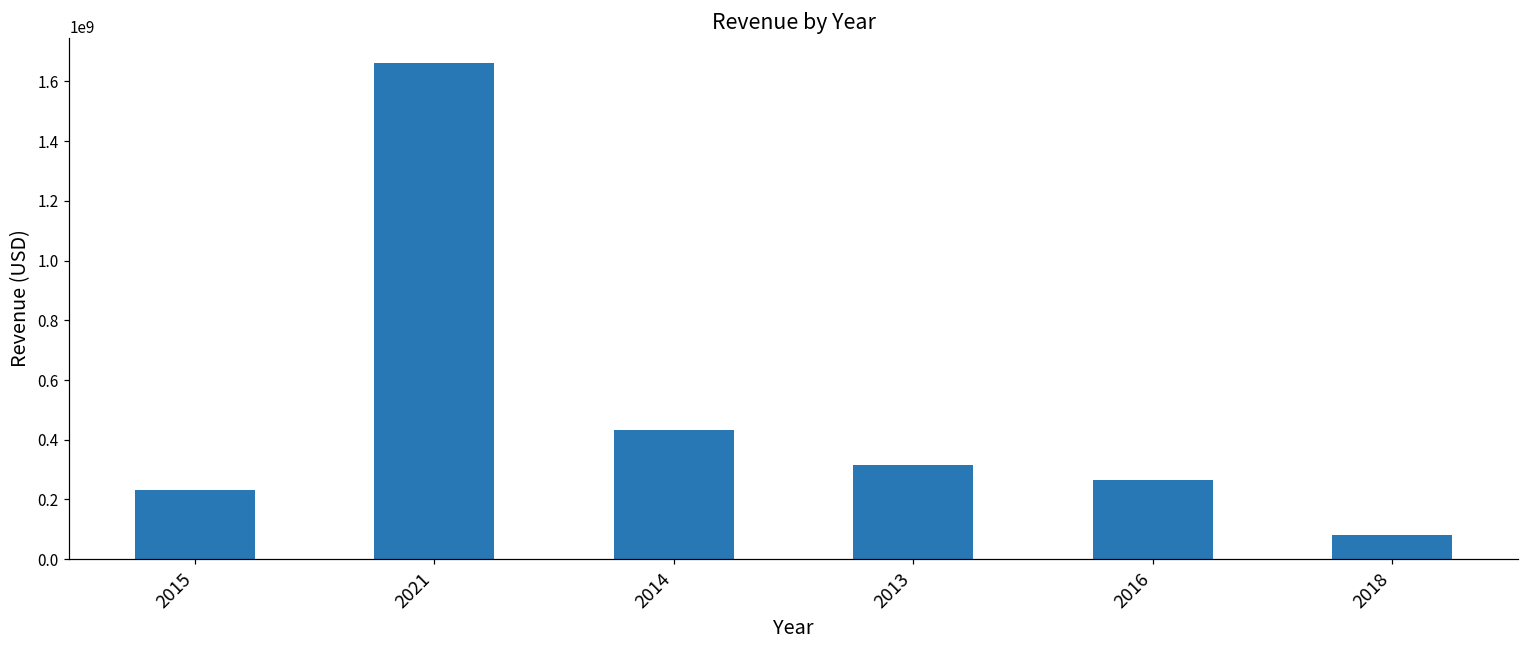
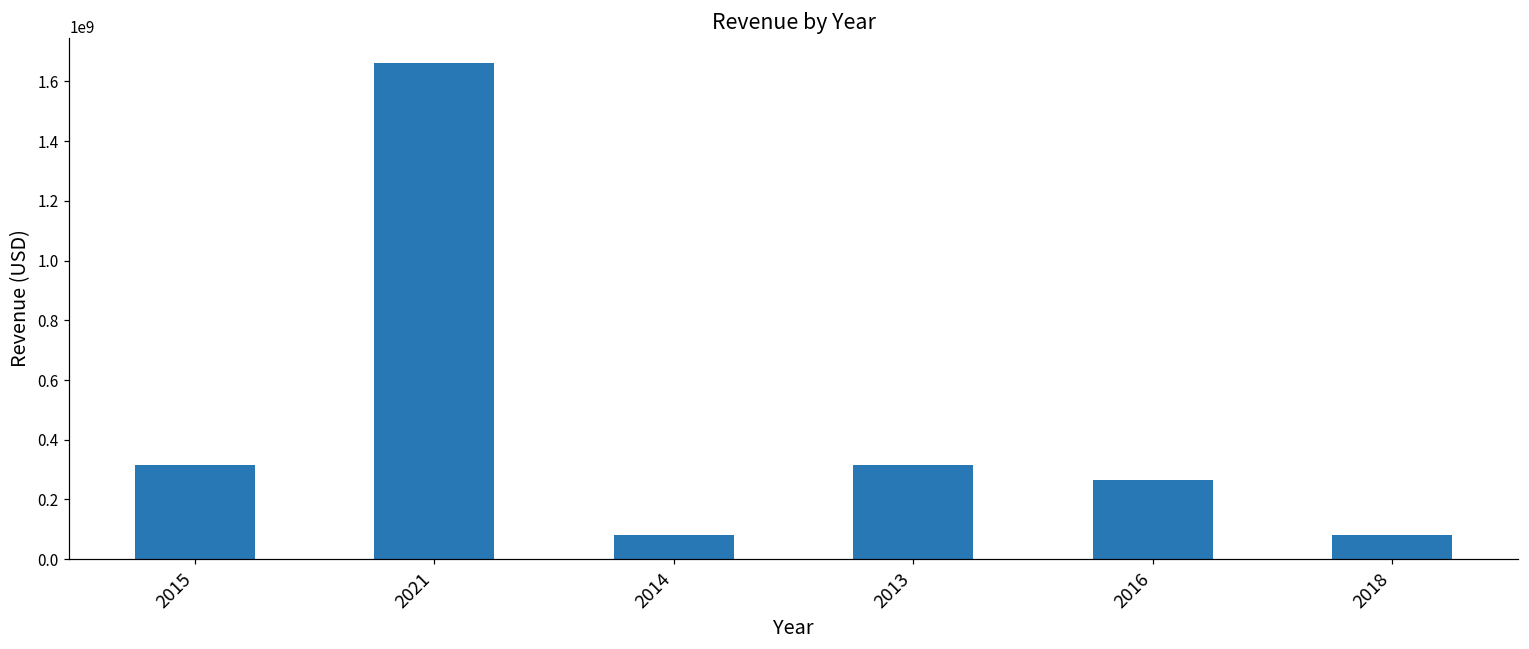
  {
-   "2015": 230000000,
+   "2015": 320000000,
    "2021": 1660000000,
-   "2014": 430000000,
+   "2014": 80000000,
    "2013": 320000000,
    "2016": 260000000,
    "2018": 80000000
  }
